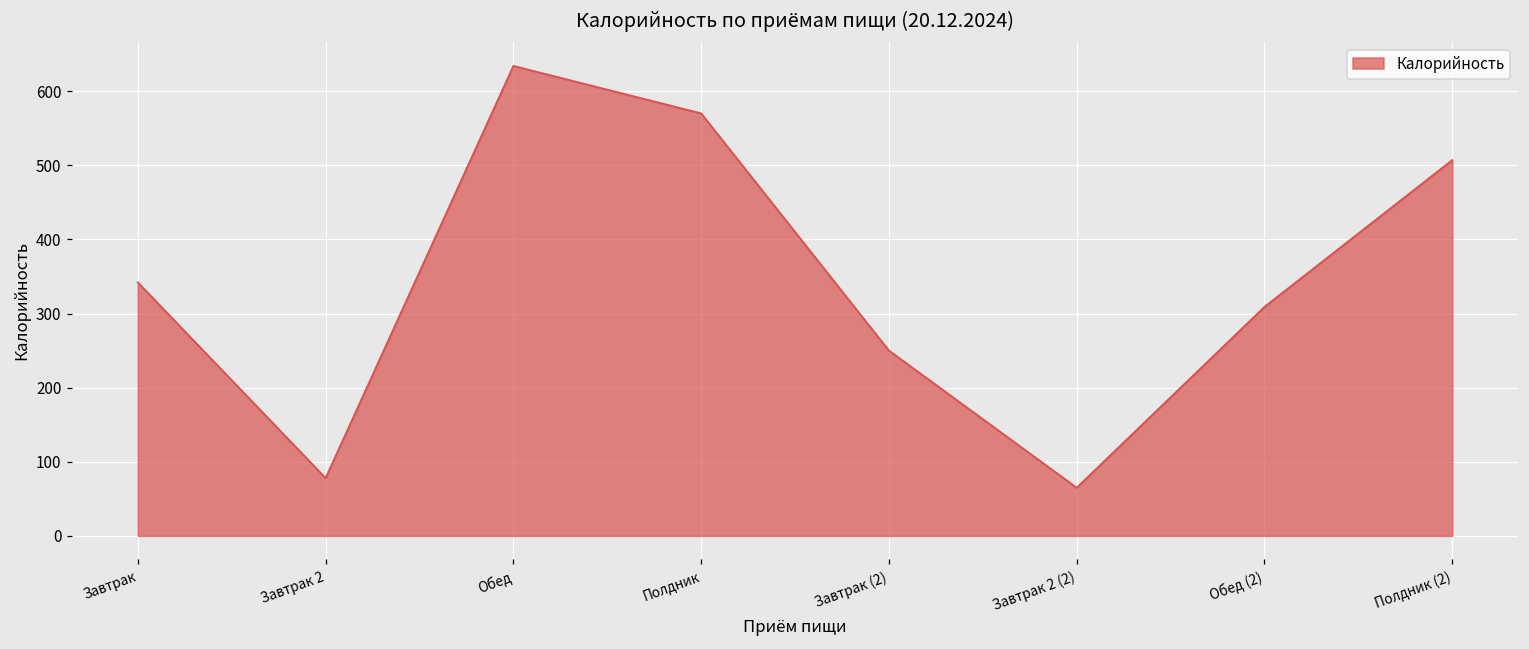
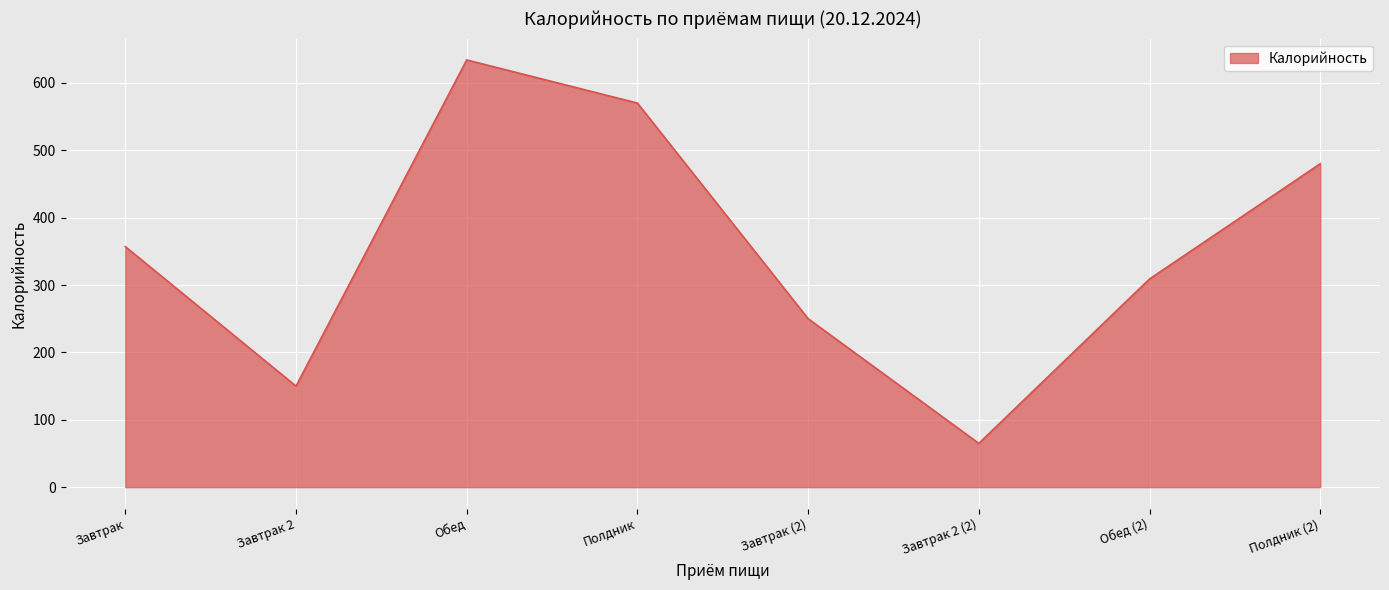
  {
-   "Завтрак": 340,
-   "Завтрак 2": 80,
+   "Завтрак": 360,
+   "Завтрак 2": 150,
    "Обед": 630,
    "Полдник": 570,
    "Завтрак (2)": 250,
    "Завтрак 2 (2)": 70,
    "Обед (2)": 310,
-   "Полдник (2)": 510
+   "Полдник (2)": 480
  }
